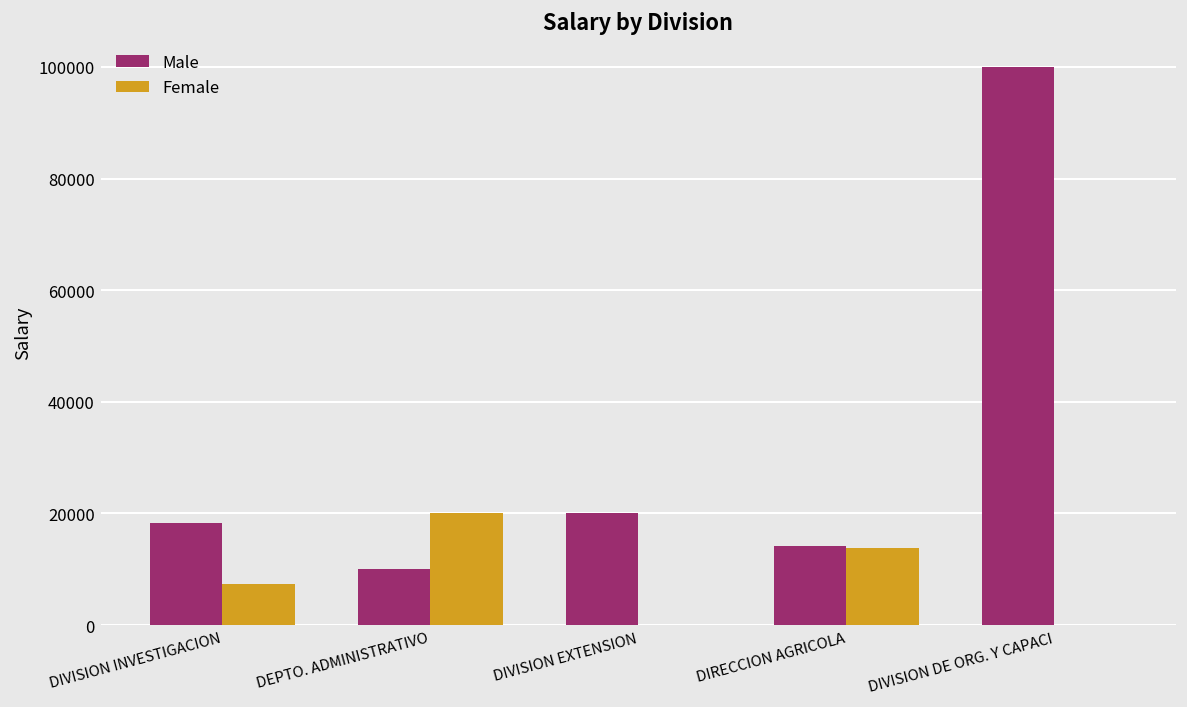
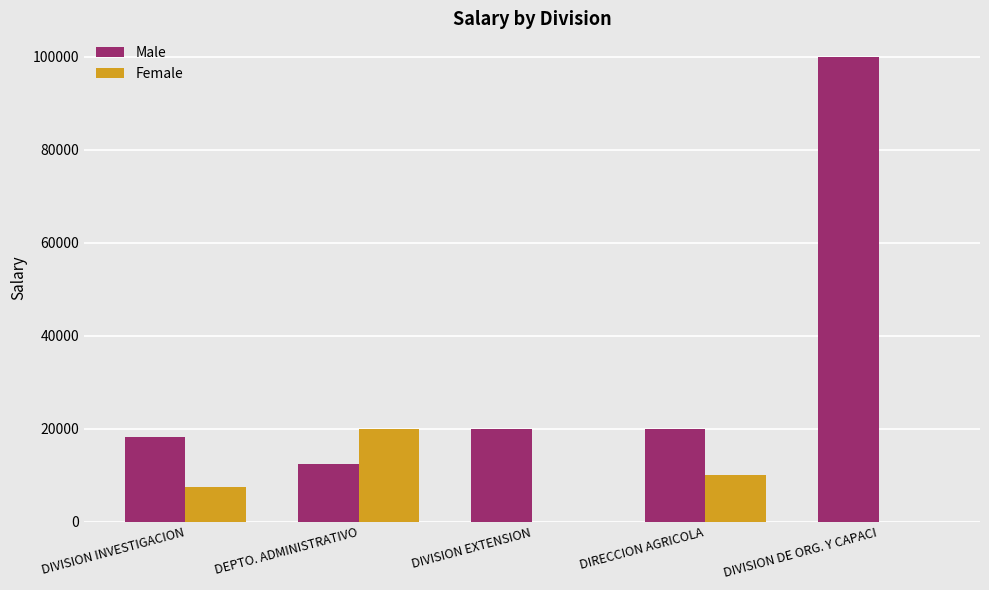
  {
    "Male": {
      "DIVISION INVESTIGACION": 18000,
-     "DEPTO. ADMINISTRATIVO": 10000,
+     "DEPTO. ADMINISTRATIVO": 12000,
      "DIVISION EXTENSION": 20000,
-     "DIRECCION AGRICOLA": 14000,
+     "DIRECCION AGRICOLA": 20000,
      "DIVISION DE ORG. Y CAPACI": 100000
    },
    "Female": {
      "DIVISION INVESTIGACION": 7000,
      "DEPTO. ADMINISTRATIVO": 20000,
      "DIVISION EXTENSION": 0,
-     "DIRECCION AGRICOLA": 14000,
+     "DIRECCION AGRICOLA": 10000,
      "DIVISION DE ORG. Y CAPACI": 0
    }
  }
